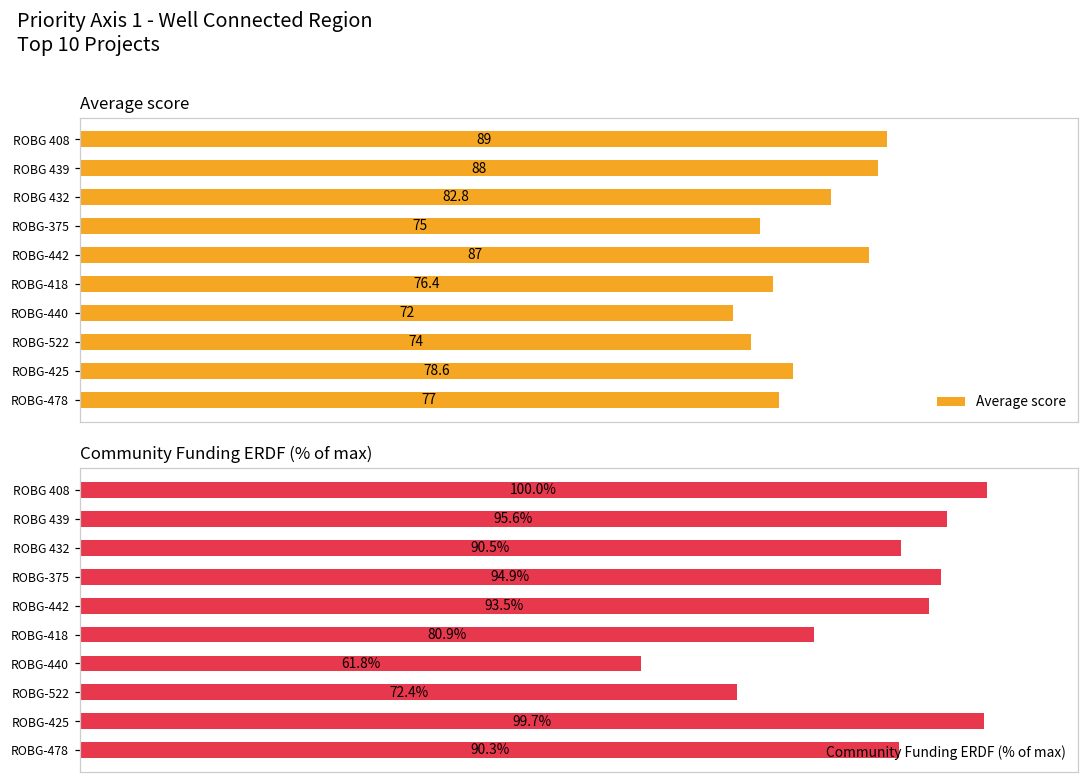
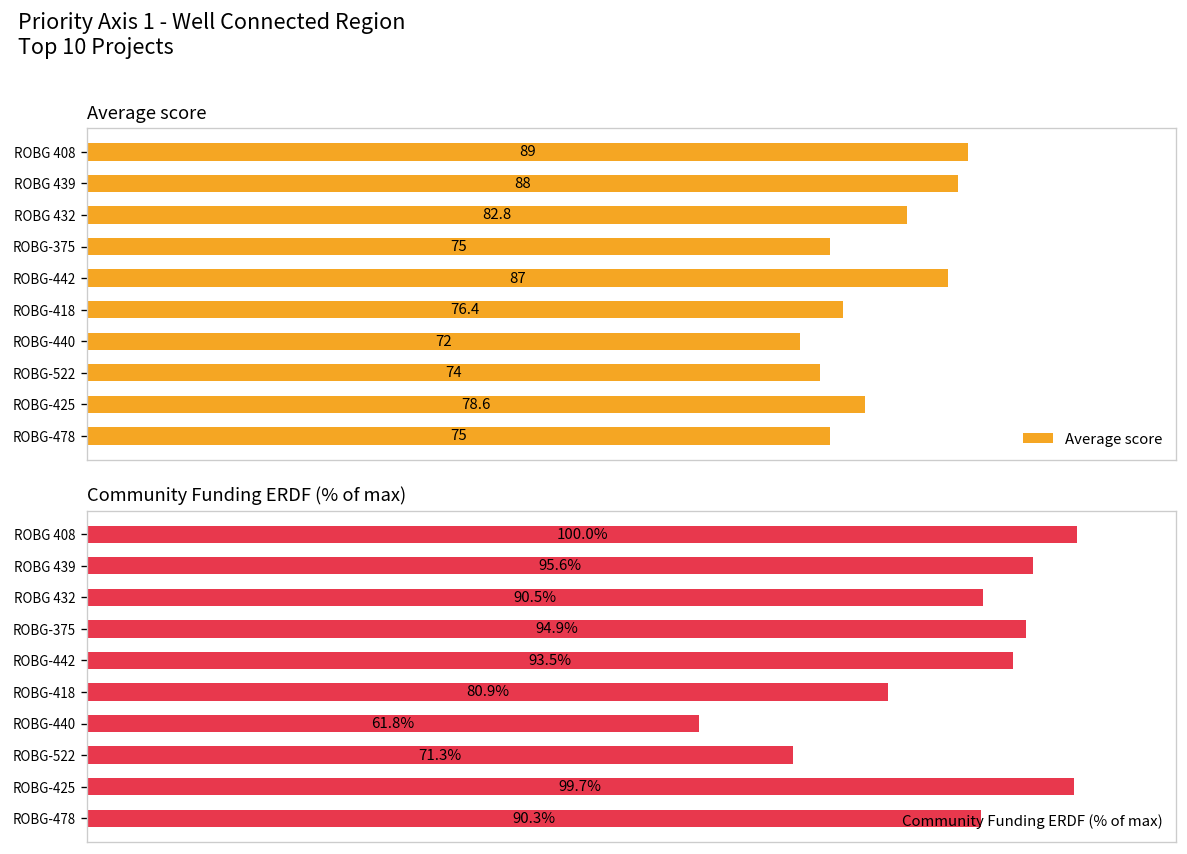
  {
    "Average score": {
      "ROBG 408": "89",
      "ROBG 439": "88",
      "ROBG 432": "82.8",
      "ROBG-375": "75",
      "ROBG-442": "87",
      "ROBG-418": "76.4",
      "ROBG-440": "72",
      "ROBG-522": "74",
      "ROBG-425": "78.6",
-     "ROBG-478": "77"
+     "ROBG-478": "75"
    },
    "Community Funding ERDF (% of max)": {
      "ROBG 408": "100.0%",
      "ROBG 439": "95.6%",
      "ROBG 432": "90.5%",
      "ROBG-375": "94.9%",
      "ROBG-442": "93.5%",
      "ROBG-418": "80.9%",
      "ROBG-440": "61.8%",
-     "ROBG-522": "72.4%",
+     "ROBG-522": "71.3%",
      "ROBG-425": "99.7%",
      "ROBG-478": "90.3%"
    }
  }
